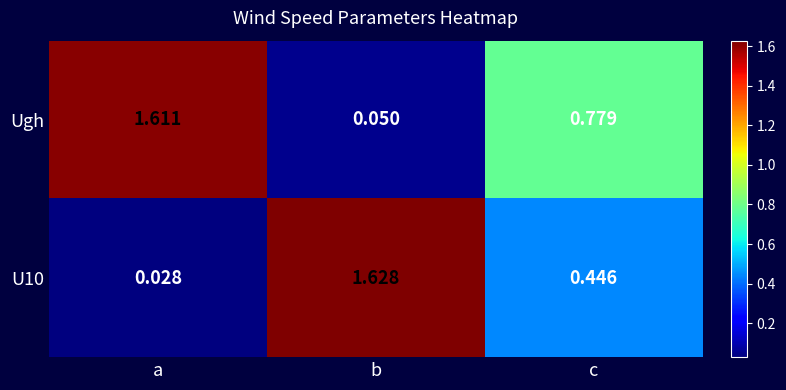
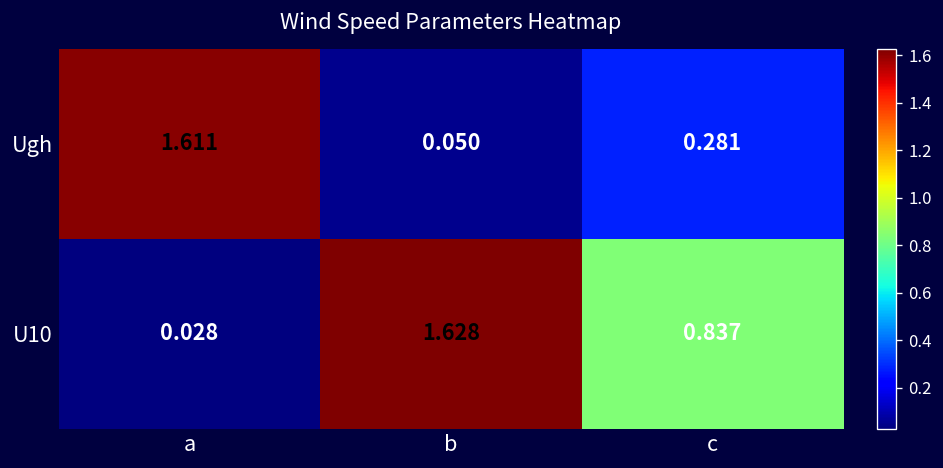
  {
    "Ugh": {
      "a": 1.611,
      "b": 0.050,
-     "c": 0.779
+     "c": 0.281
    },
    "U10": {
      "a": 0.028,
      "b": 1.628,
-     "c": 0.446
+     "c": 0.837
    }
  }
